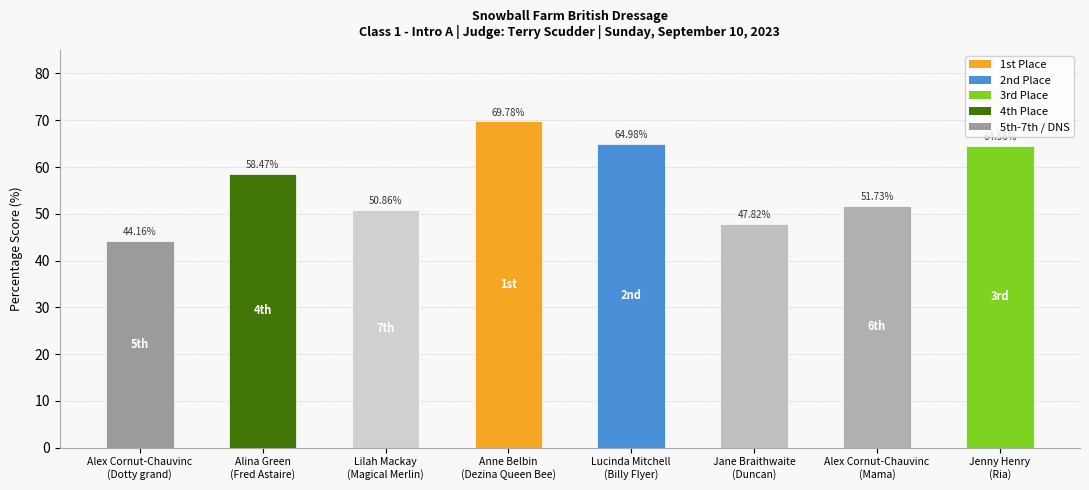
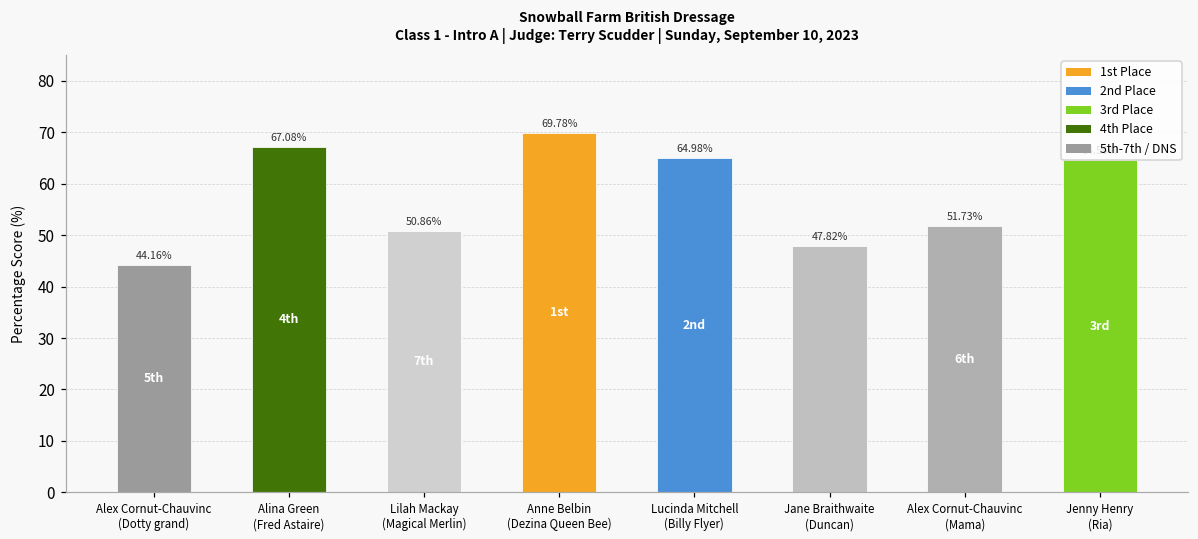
  {
    "Alex Cornut-Chauvinc (Dotty grand)": "44.16%",
-   "Alina Green (Fred Astaire)": "58.47%",
+   "Alina Green (Fred Astaire)": "67.08%",
    "Lilah Mackay (Magical Merlin)": "50.86%",
    "Anne Belbin (Dezina Queen Bee)": "69.78%",
    "Lucinda Mitchell (Billy Flyer)": "64.98%",
    "Jane Braithwaite (Duncan)": "47.82%",
    "Alex Cornut-Chauvinc (Mama)": "51.73%"
  }
